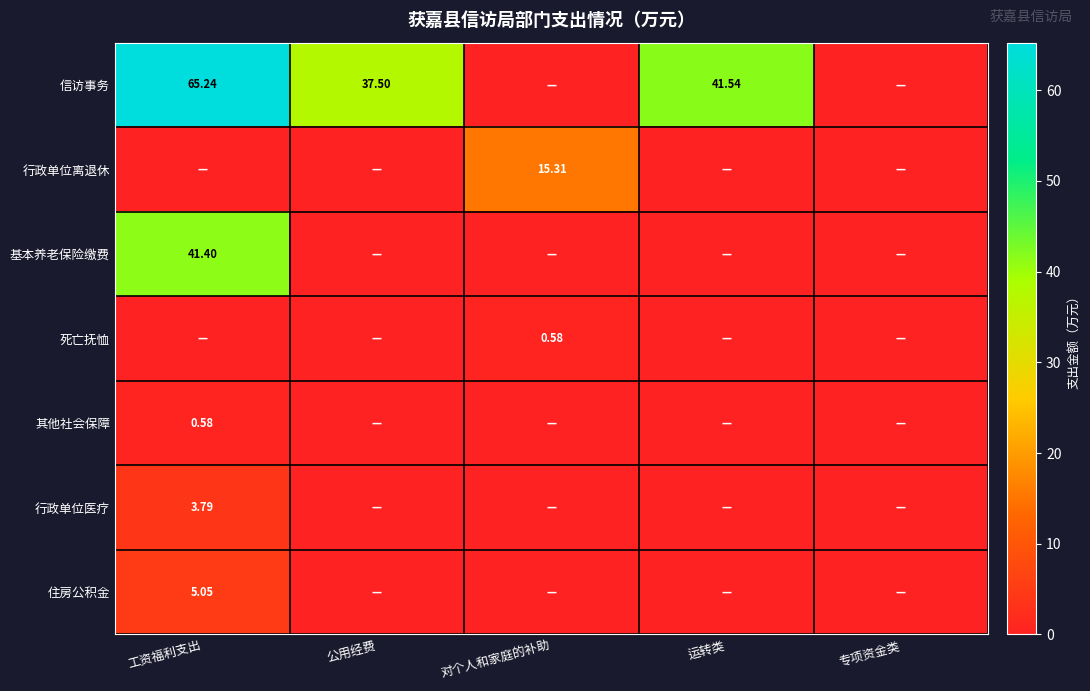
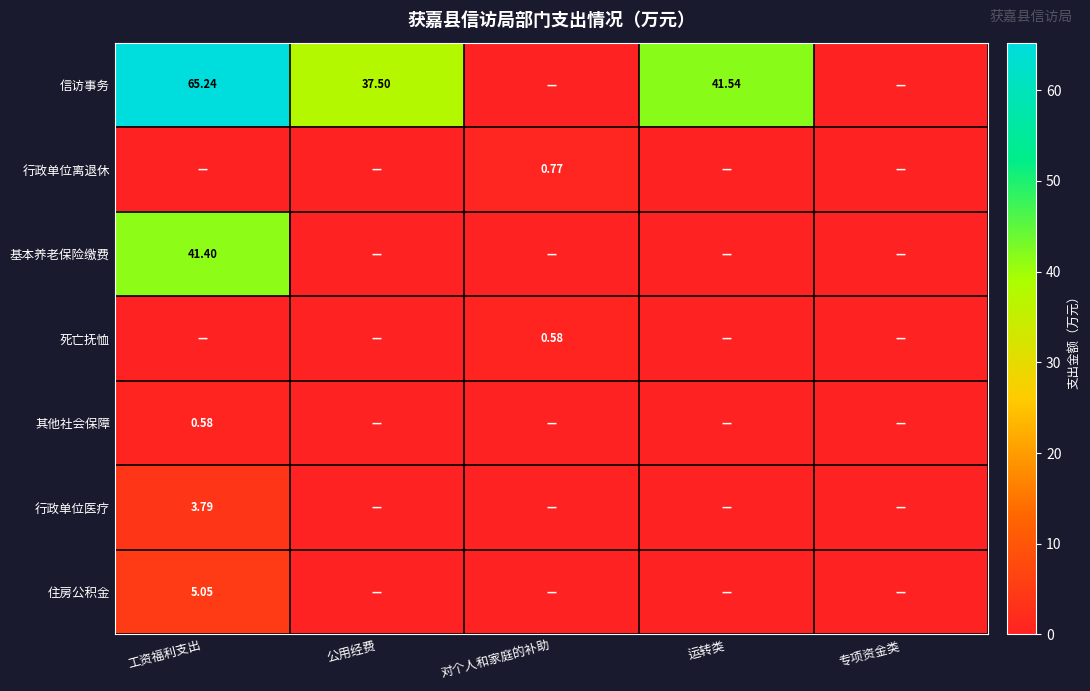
  {
    "信访事务": {
      "工资福利支出": 65.24,
      "公用经费": 37.50,
      "运转类": 41.54
    },
    "行政单位离退休": {
-     "对个人和家庭的补助": 15.31
+     "对个人和家庭的补助": 0.77
    },
    "基本养老保险缴费": {
      "工资福利支出": 41.40
    },
    "死亡抚恤": {
      "对个人和家庭的补助": 0.58
    },
    "其他社会保障": {
      "工资福利支出": 0.58
    },
    "行政单位医疗": {
      "工资福利支出": 3.79
    },
    "住房公积金": {
      "工资福利支出": 5.05
    }
  }
